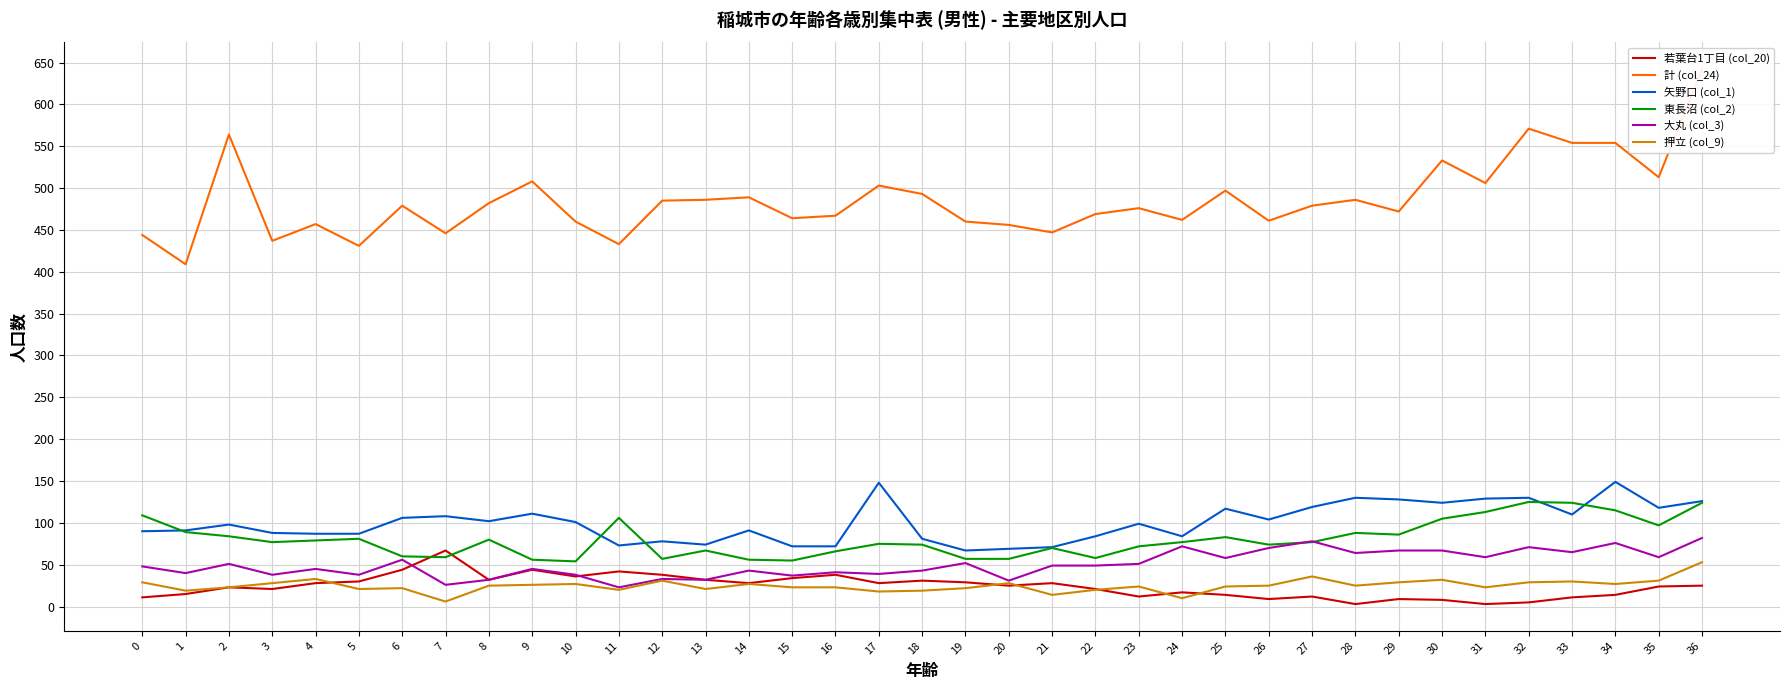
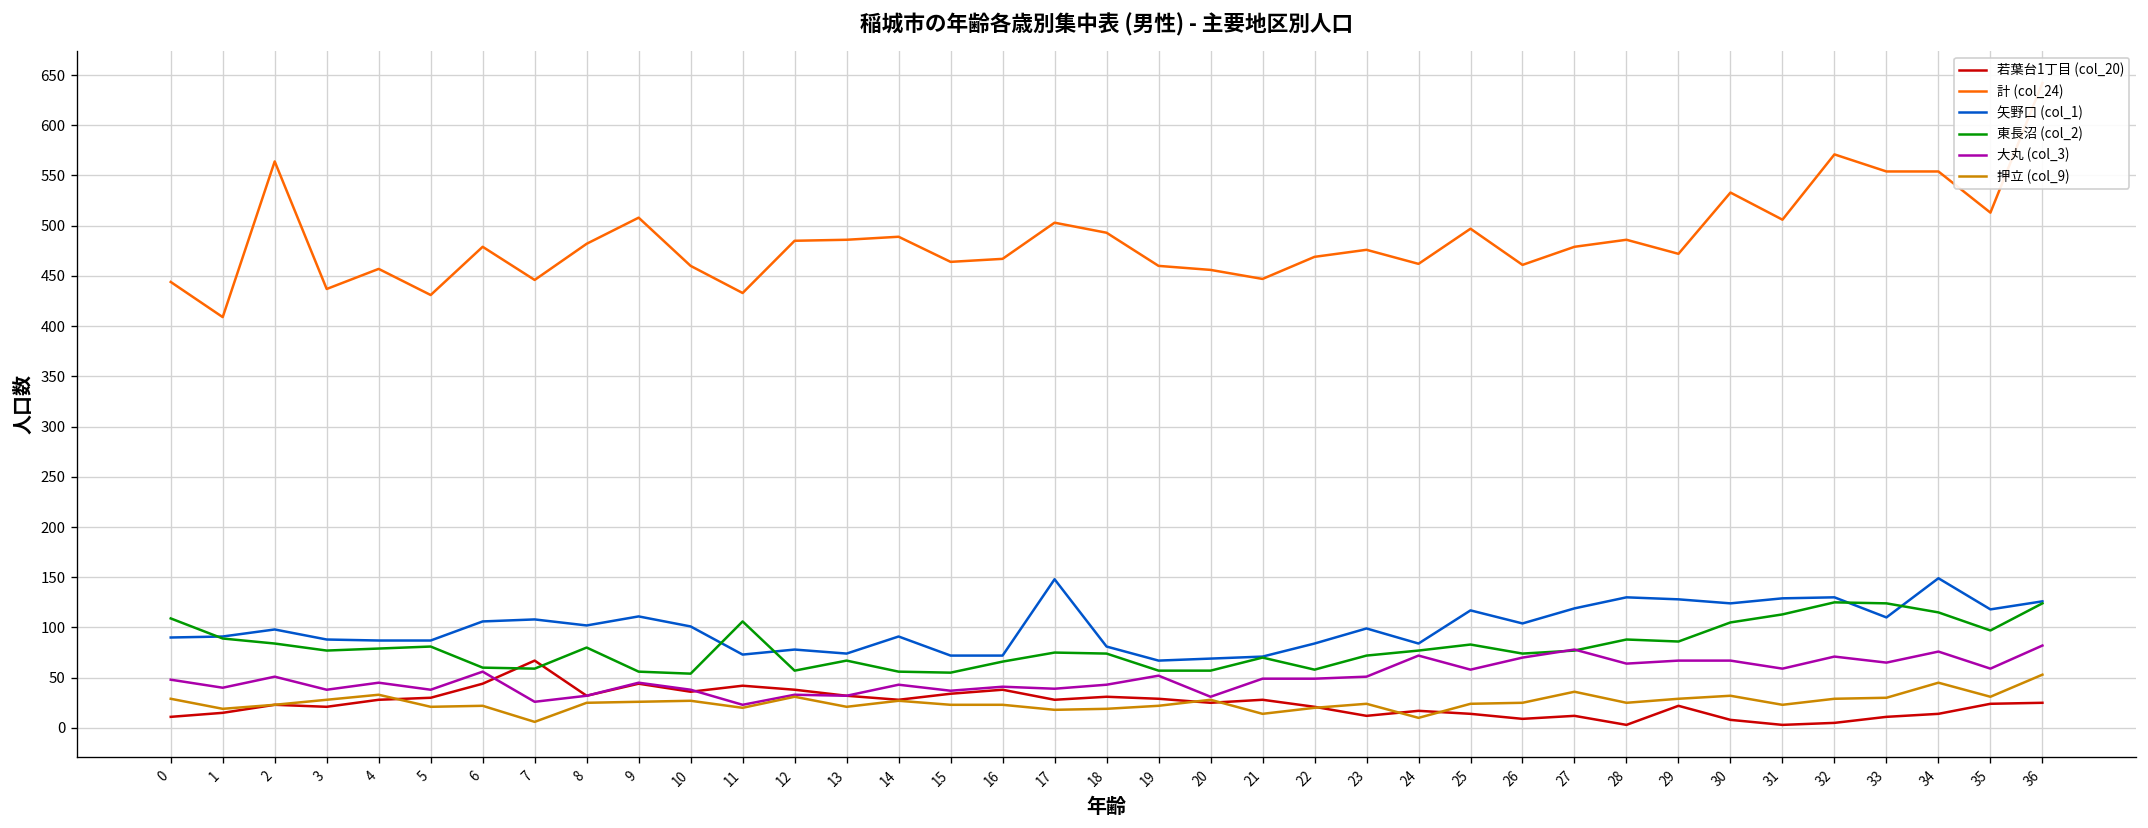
  {
    "若葉台1丁目 (col_20)": {
      "0": 10,
      "1": 20,
      "3": 20,
      "4": 30,
      "5": 30,
      "6": 40,
      "7": 70,
      "11": 40,
      "12": 40,
      "17": 30,
      "18": 30,
      "19": 30,
      "20": 30,
      "21": 30,
      "23": 10,
      "24": 20,
      "25": 10,
      "26": 10,
      "27": 10,
      "28": 0,
-     "29": 10,
+     "29": 20,
      "30": 10,
      "31": 0,
      "32": 10,
      "33": 10,
      "34": 10,
      "35": 20,
      "36": 30
    },
    "計 (col_24)": {
      "0": 440,
      "1": 410,
      "2": 560,
      "3": 440,
      "4": 460,
      "5": 430,
      "6": 480,
      "7": 450,
      "8": 480,
      "9": 510,
      "10": 460,
      "11": 430,
      "12": 490,
      "13": 490,
      "14": 490,
      "15": 460,
      "16": 470,
      "17": 500,
      "18": 490,
      "19": 460,
      "20": 460,
      "21": 450,
      "22": 470,
      "23": 480,
      "24": 460,
      "25": 500,
      "26": 460,
      "27": 480,
      "28": 490,
      "29": 470,
      "30": 530,
      "31": 510,
      "32": 570,
      "33": 550,
      "34": 550,
      "35": 510
    },
    "矢野口 (col_1)": {
      "0": 90,
      "2": 100,
      "3": 90,
      "4": 90,
      "5": 90,
      "6": 110,
      "7": 110,
      "8": 100,
      "9": 110,
      "10": 100,
      "11": 70,
      "12": 80,
      "13": 70,
      "14": 90,
      "15": 70,
      "16": 70,
      "17": 150,
      "18": 80,
      "19": 70,
      "20": 70,
      "22": 80,
      "23": 100,
      "24": 80,
      "25": 120,
      "26": 100,
      "27": 120,
      "28": 130,
      "29": 130,
      "30": 120,
      "31": 130,
      "32": 130,
      "33": 110,
      "34": 150,
      "35": 120
    },
    "東長沼 (col_2)": {
      "0": 110,
      "2": 80,
      "3": 80,
      "4": 80,
      "5": 80,
      "6": 60,
      "7": 60,
      "8": 80,
      "9": 60,
      "10": 50,
      "11": 110,
      "12": 60,
      "13": 70,
      "14": 60,
      "15": 60,
      "16": 70,
      "17": 80,
      "18": 70,
      "19": 60,
      "20": 60,
      "22": 60,
      "23": 70,
      "24": 80,
      "25": 80,
      "26": 70,
      "28": 90,
      "29": 90,
      "30": 110,
      "31": 110,
      "32": 130,
      "33": 120,
      "34": 120,
      "35": 100
    },
    "大丸 (col_3)": {
      "0": 50,
      "1": 40,
      "2": 50,
      "3": 40,
      "4": 50,
      "5": 40,
      "6": 60,
      "7": 30,
      "14": 40,
      "17": 40,
      "18": 40,
      "19": 50,
      "21": 50,
      "22": 50,
      "23": 50,
      "24": 70,
      "25": 60,
      "26": 70,
      "28": 60,
      "29": 70,
      "30": 70,
      "31": 60,
      "32": 70,
      "33": 70,
      "34": 80,
      "35": 60,
      "36": 80
    },
    "押立 (col_9)": {
      "0": 30,
      "1": 20,
      "3": 30,
      "4": 30,
      "5": 20,
      "6": 20,
      "7": 10,
      "8": 30,
      "9": 30,
      "10": 30,
      "13": 20,
      "15": 20,
      "16": 20,
      "17": 20,
      "18": 20,
      "19": 20,
      "21": 10,
      "23": 20,
      "24": 10,
      "25": 20,
      "26": 30,
      "27": 40,
      "28": 30,
      "29": 30,
      "30": 30,
      "31": 20,
      "32": 30,
      "33": 30,
-     "34": 30,
+     "34": 50,
      "35": 30,
      "36": 50
    }
  }
